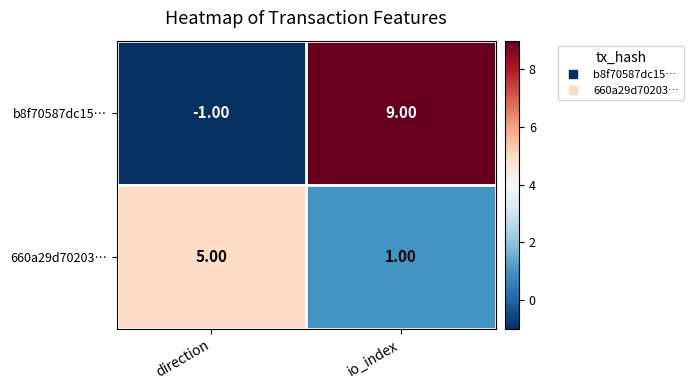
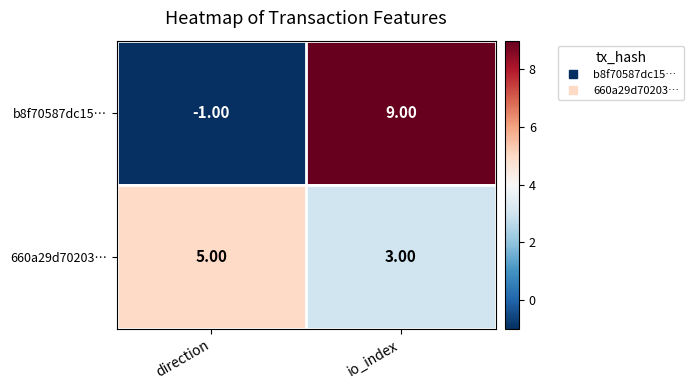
  {
    "b8f70587dc15…": {
      "direction": -1.00,
      "io_index": 9.00
    },
    "660a29d70203…": {
      "direction": 5.00,
-     "io_index": 1.00
+     "io_index": 3.00
    }
  }
